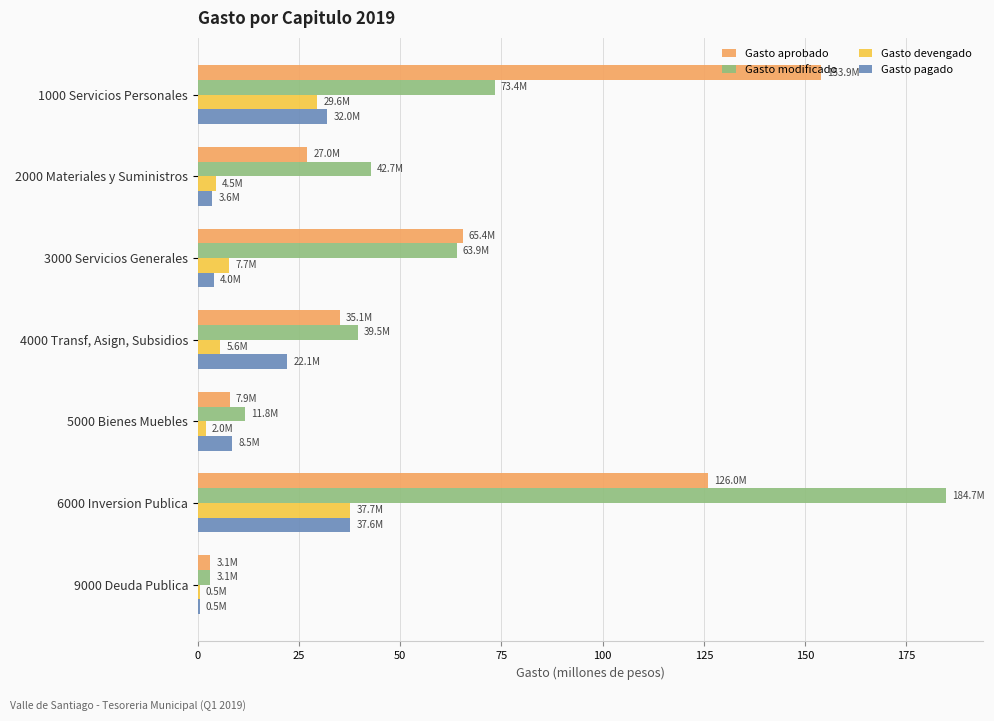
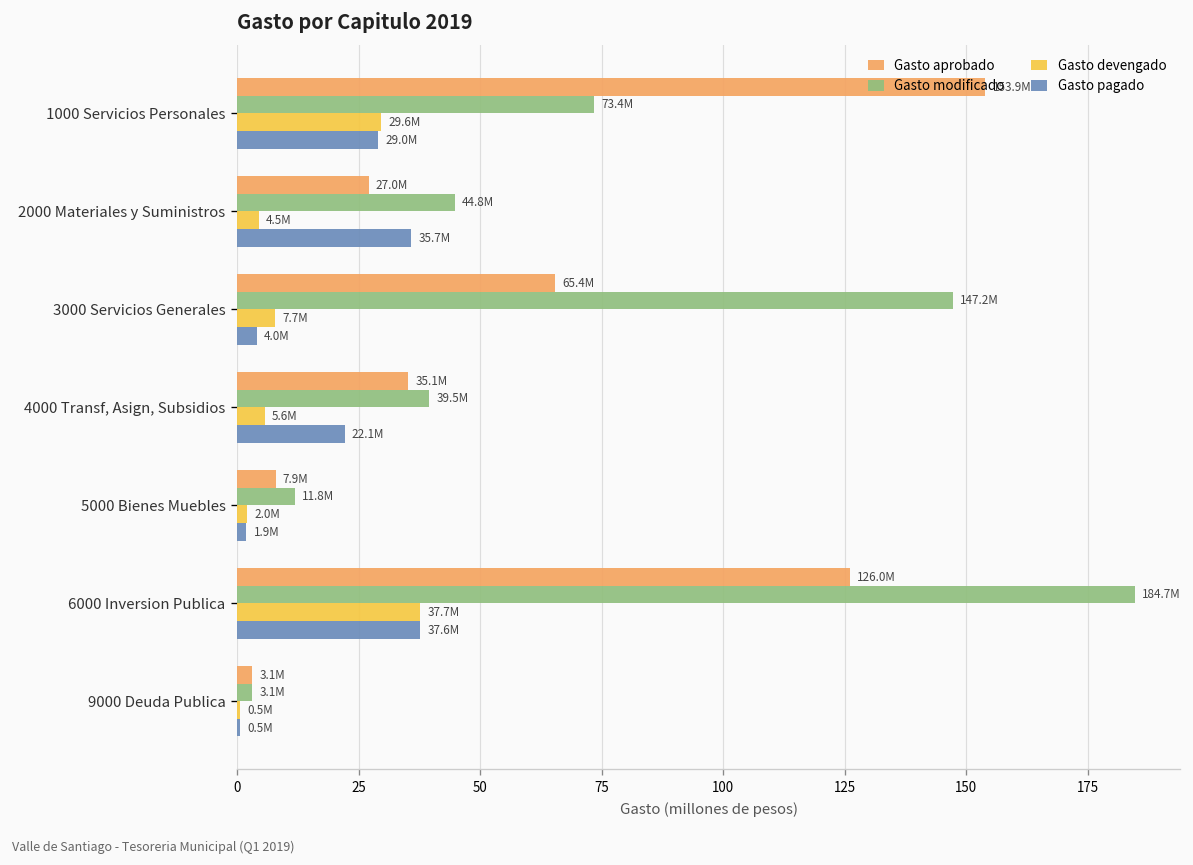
  {
    "Gasto modificado": {
      "1000 Servicios Personales": "73.4M",
-     "2000 Materiales y Suministros": "42.7M",
-     "3000 Servicios Generales": "63.9M",
+     "2000 Materiales y Suministros": "44.8M",
+     "3000 Servicios Generales": "147.2M",
      "4000 Transf, Asign, Subsidios": "39.5M",
      "5000 Bienes Muebles": "11.8M",
      "6000 Inversion Publica": "184.7M",
      "9000 Deuda Publica": "3.1M"
    },
    "Gasto pagado": {
-     "1000 Servicios Personales": "32.0M",
-     "2000 Materiales y Suministros": "3.6M",
+     "1000 Servicios Personales": "29.0M",
+     "2000 Materiales y Suministros": "35.7M",
      "3000 Servicios Generales": "4.0M",
      "4000 Transf, Asign, Subsidios": "22.1M",
-     "5000 Bienes Muebles": "8.5M",
+     "5000 Bienes Muebles": "1.9M",
      "6000 Inversion Publica": "37.6M",
      "9000 Deuda Publica": "0.5M"
    }
  }
